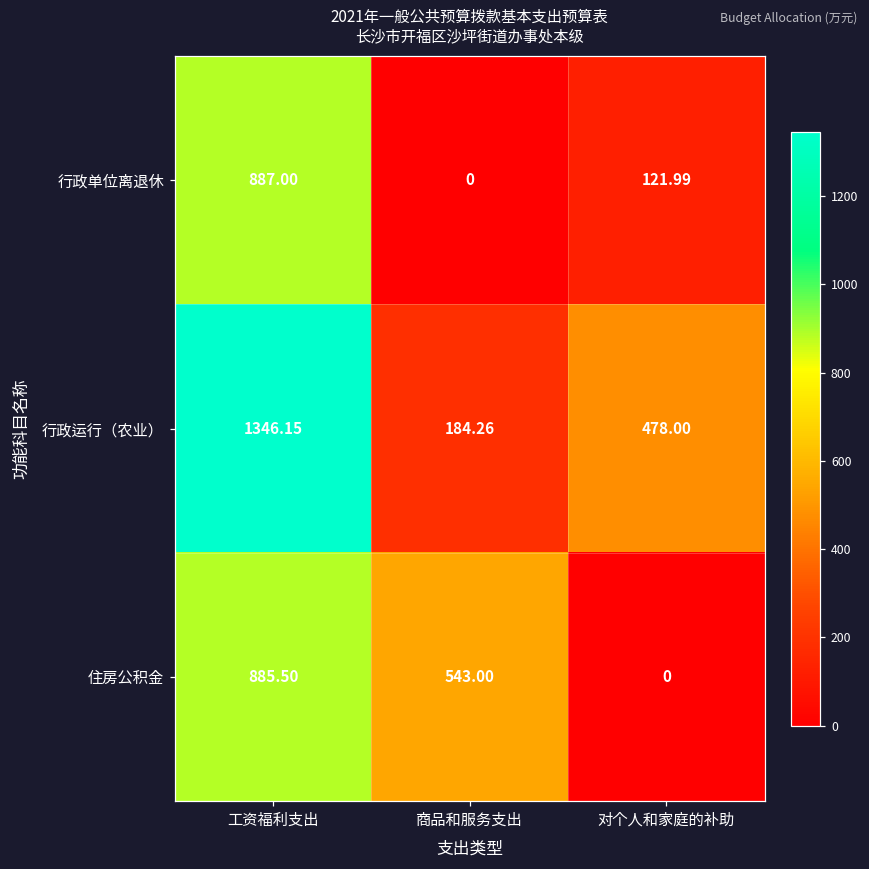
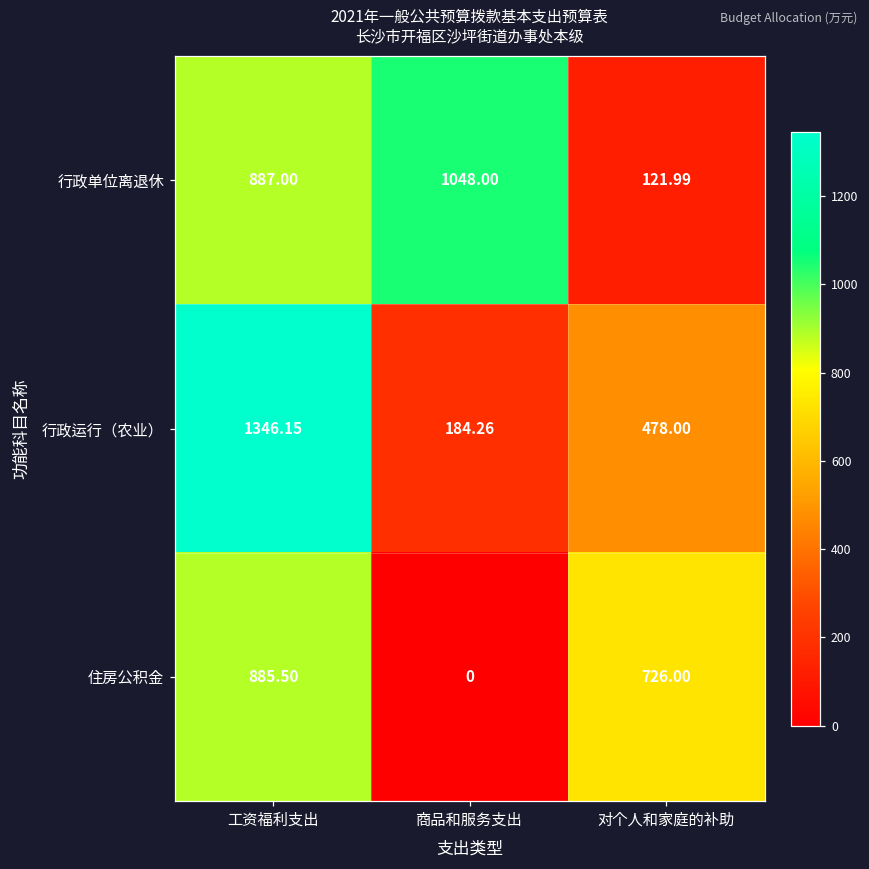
  {
    "行政单位离退休": {
      "工资福利支出": 887.00,
-     "商品和服务支出": 0,
+     "商品和服务支出": 1048.00,
      "对个人和家庭的补助": 121.99
    },
    "行政运行（农业）": {
      "工资福利支出": 1346.15,
      "商品和服务支出": 184.26,
      "对个人和家庭的补助": 478.00
    },
    "住房公积金": {
      "工资福利支出": 885.50,
-     "商品和服务支出": 543.00,
-     "对个人和家庭的补助": 0
+     "商品和服务支出": 0,
+     "对个人和家庭的补助": 726.00
    }
  }
